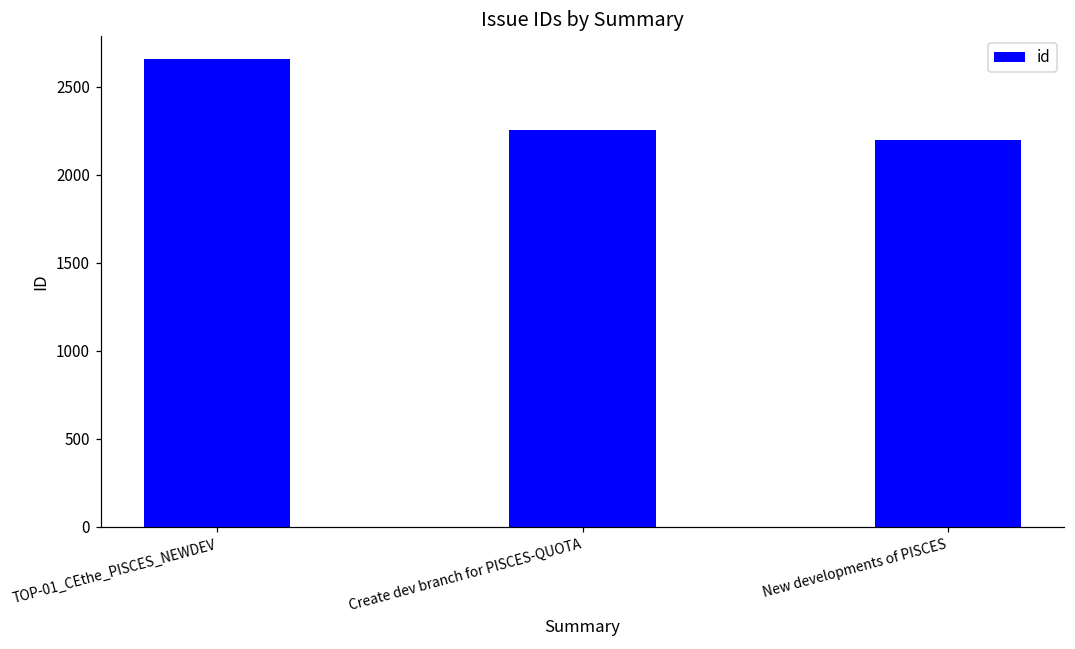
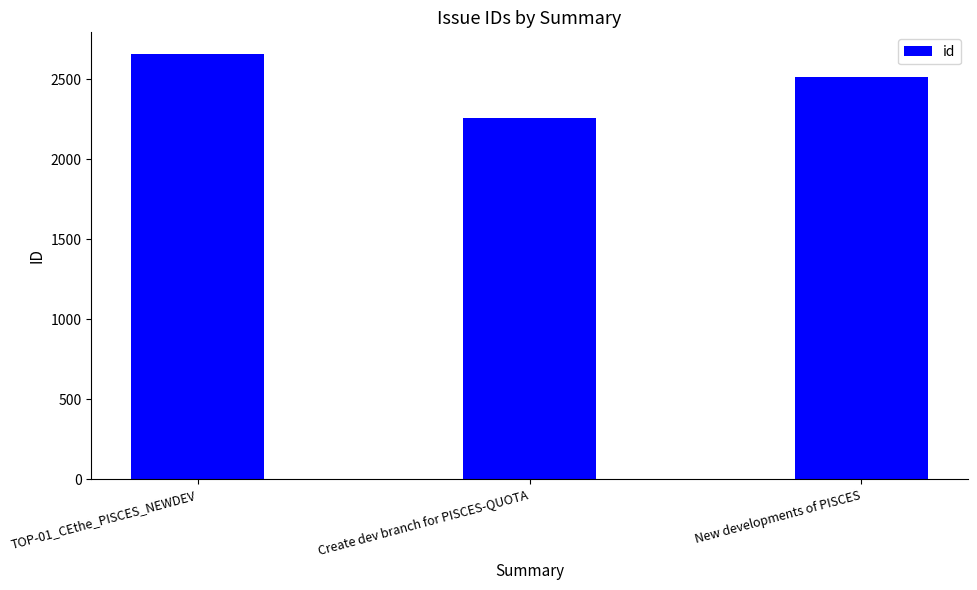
  {
    "TOP-01_CEthe_PISCES_NEWDEV": 2660,
    "Create dev branch for PISCES-QUOTA": 2260,
-   "New developments of PISCES": 2200
+   "New developments of PISCES": 2510
  }
